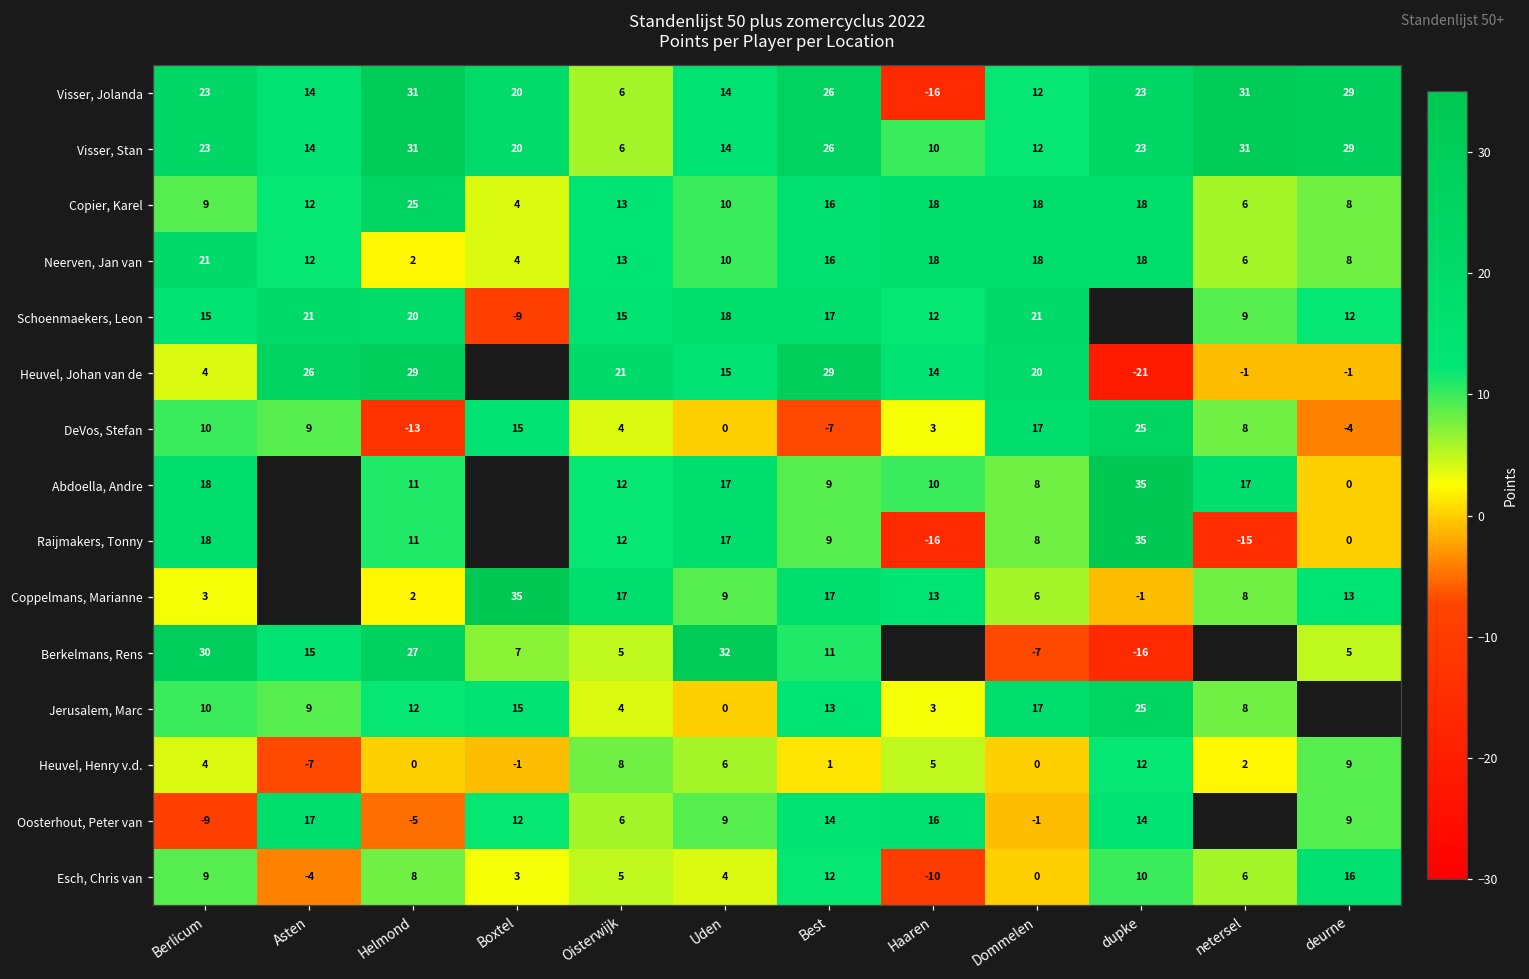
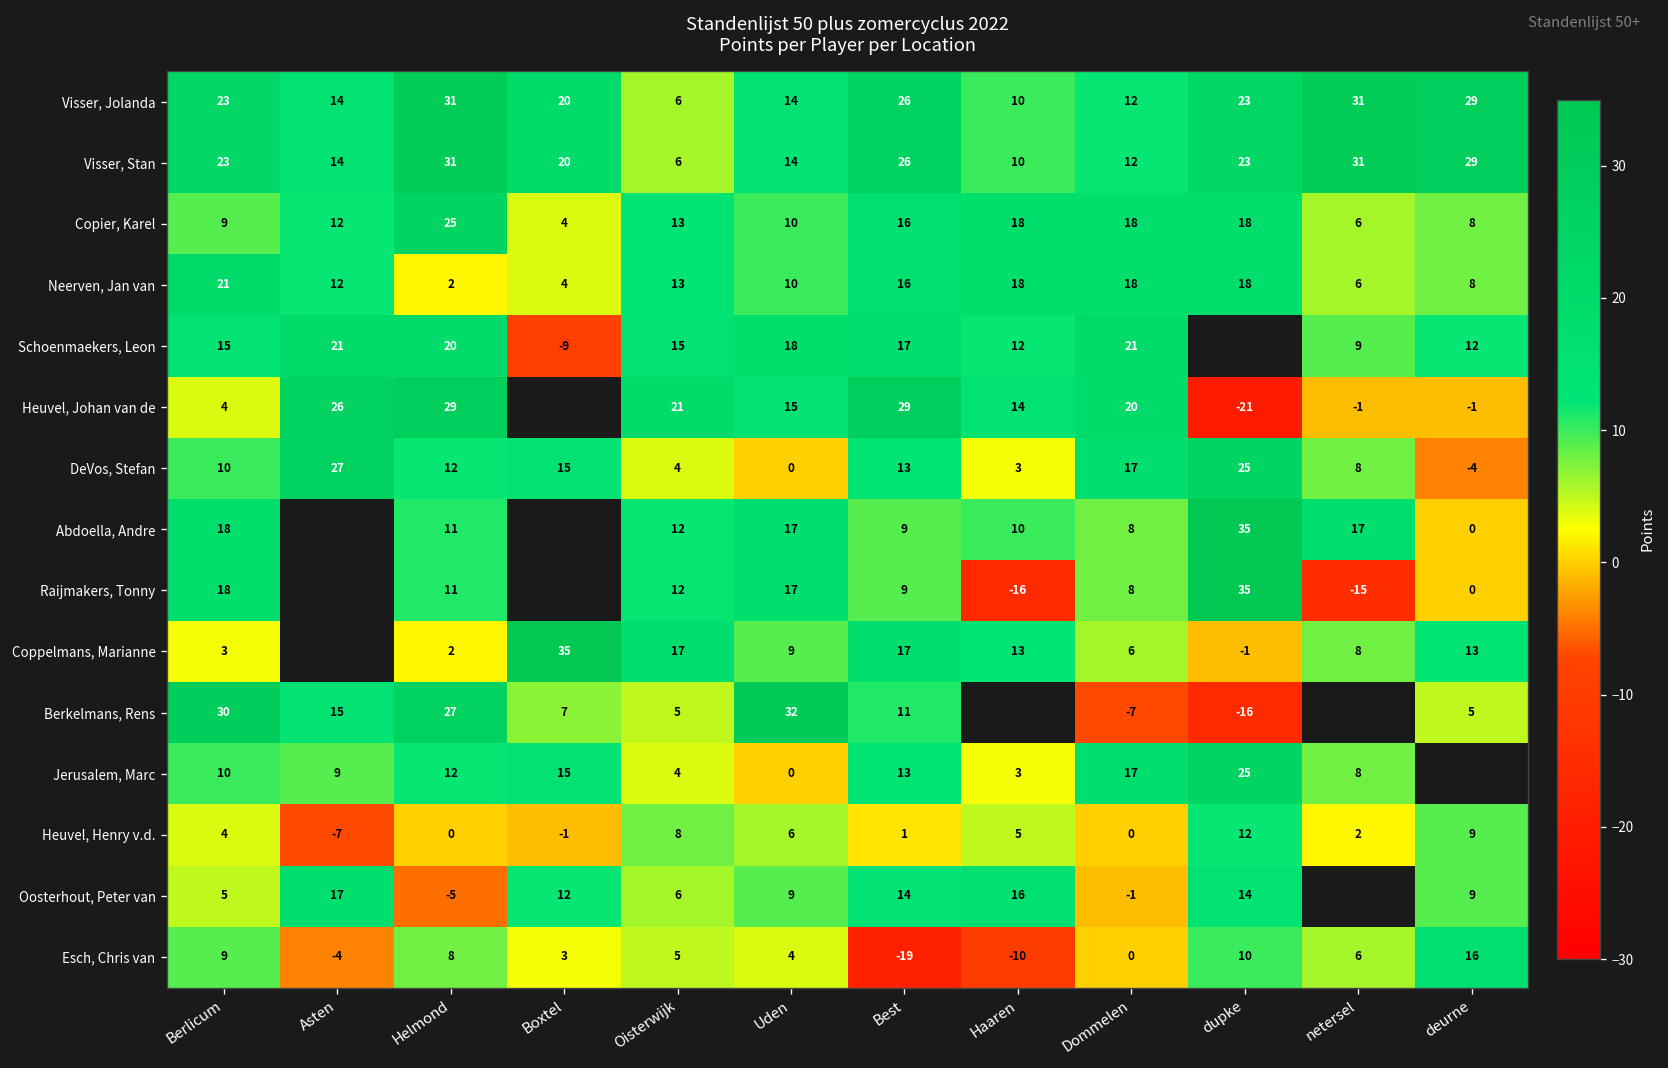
  {
    "Visser, Jolanda": {
      "Berlicum": 23,
      "Asten": 14,
      "Helmond": 31,
      "Boxtel": 20,
      "Oisterwijk": 6,
      "Uden": 14,
      "Best": 26,
-     "Haaren": -16,
+     "Haaren": 10,
      "Dommelen": 12,
      "dupke": 23,
      "netersel": 31,
      "deurne": 29
    },
    "Visser, Stan": {
      "Berlicum": 23,
      "Asten": 14,
      "Helmond": 31,
      "Boxtel": 20,
      "Oisterwijk": 6,
      "Uden": 14,
      "Best": 26,
      "Haaren": 10,
      "Dommelen": 12,
      "dupke": 23,
      "netersel": 31,
      "deurne": 29
    },
    "Copier, Karel": {
      "Berlicum": 9,
      "Asten": 12,
      "Helmond": 25,
      "Boxtel": 4,
      "Oisterwijk": 13,
      "Uden": 10,
      "Best": 16,
      "Haaren": 18,
      "Dommelen": 18,
      "dupke": 18,
      "netersel": 6,
      "deurne": 8
    },
    "Neerven, Jan van": {
      "Berlicum": 21,
      "Asten": 12,
      "Helmond": 2,
      "Boxtel": 4,
      "Oisterwijk": 13,
      "Uden": 10,
      "Best": 16,
      "Haaren": 18,
      "Dommelen": 18,
      "dupke": 18,
      "netersel": 6,
      "deurne": 8
    },
    "Schoenmaekers, Leon": {
      "Berlicum": 15,
      "Asten": 21,
      "Helmond": 20,
      "Boxtel": -9,
      "Oisterwijk": 15,
      "Uden": 18,
      "Best": 17,
      "Haaren": 12,
      "Dommelen": 21,
      "netersel": 9,
      "deurne": 12
    },
    "Heuvel, Johan van de": {
      "Berlicum": 4,
      "Asten": 26,
      "Helmond": 29,
      "Oisterwijk": 21,
      "Uden": 15,
      "Best": 29,
      "Haaren": 14,
      "Dommelen": 20,
      "dupke": -21,
      "netersel": -1,
      "deurne": -1
    },
    "DeVos, Stefan": {
      "Berlicum": 10,
-     "Asten": 9,
-     "Helmond": -13,
+     "Asten": 27,
+     "Helmond": 12,
      "Boxtel": 15,
      "Oisterwijk": 4,
      "Uden": 0,
-     "Best": -7,
+     "Best": 13,
      "Haaren": 3,
      "Dommelen": 17,
      "dupke": 25,
      "netersel": 8,
      "deurne": -4
    },
    "Abdoella, Andre": {
      "Berlicum": 18,
      "Helmond": 11,
      "Oisterwijk": 12,
      "Uden": 17,
      "Best": 9,
      "Haaren": 10,
      "Dommelen": 8,
      "dupke": 35,
      "netersel": 17,
      "deurne": 0
    },
    "Raijmakers, Tonny": {
      "Berlicum": 18,
      "Helmond": 11,
      "Oisterwijk": 12,
      "Uden": 17,
      "Best": 9,
      "Haaren": -16,
      "Dommelen": 8,
      "dupke": 35,
      "netersel": -15,
      "deurne": 0
    },
    "Coppelmans, Marianne": {
      "Berlicum": 3,
      "Helmond": 2,
      "Boxtel": 35,
      "Oisterwijk": 17,
      "Uden": 9,
      "Best": 17,
      "Haaren": 13,
      "Dommelen": 6,
      "dupke": -1,
      "netersel": 8,
      "deurne": 13
    },
    "Berkelmans, Rens": {
      "Berlicum": 30,
      "Asten": 15,
      "Helmond": 27,
      "Boxtel": 7,
      "Oisterwijk": 5,
      "Uden": 32,
      "Best": 11,
      "Dommelen": -7,
      "dupke": -16,
      "deurne": 5
    },
    "Jerusalem, Marc": {
      "Berlicum": 10,
      "Asten": 9,
      "Helmond": 12,
      "Boxtel": 15,
      "Oisterwijk": 4,
      "Uden": 0,
      "Best": 13,
      "Haaren": 3,
      "Dommelen": 17,
      "dupke": 25,
      "netersel": 8
    },
    "Heuvel, Henry v.d.": {
      "Berlicum": 4,
      "Asten": -7,
      "Helmond": 0,
      "Boxtel": -1,
      "Oisterwijk": 8,
      "Uden": 6,
      "Best": 1,
      "Haaren": 5,
      "Dommelen": 0,
      "dupke": 12,
      "netersel": 2,
      "deurne": 9
    },
    "Oosterhout, Peter van": {
-     "Berlicum": -9,
+     "Berlicum": 5,
      "Asten": 17,
      "Helmond": -5,
      "Boxtel": 12,
      "Oisterwijk": 6,
      "Uden": 9,
      "Best": 14,
      "Haaren": 16,
      "Dommelen": -1,
      "dupke": 14,
      "deurne": 9
    },
    "Esch, Chris van": {
      "Berlicum": 9,
      "Asten": -4,
      "Helmond": 8,
      "Boxtel": 3,
      "Oisterwijk": 5,
      "Uden": 4,
-     "Best": 12,
+     "Best": -19,
      "Haaren": -10,
      "Dommelen": 0,
      "dupke": 10,
      "netersel": 6,
      "deurne": 16
    }
  }
